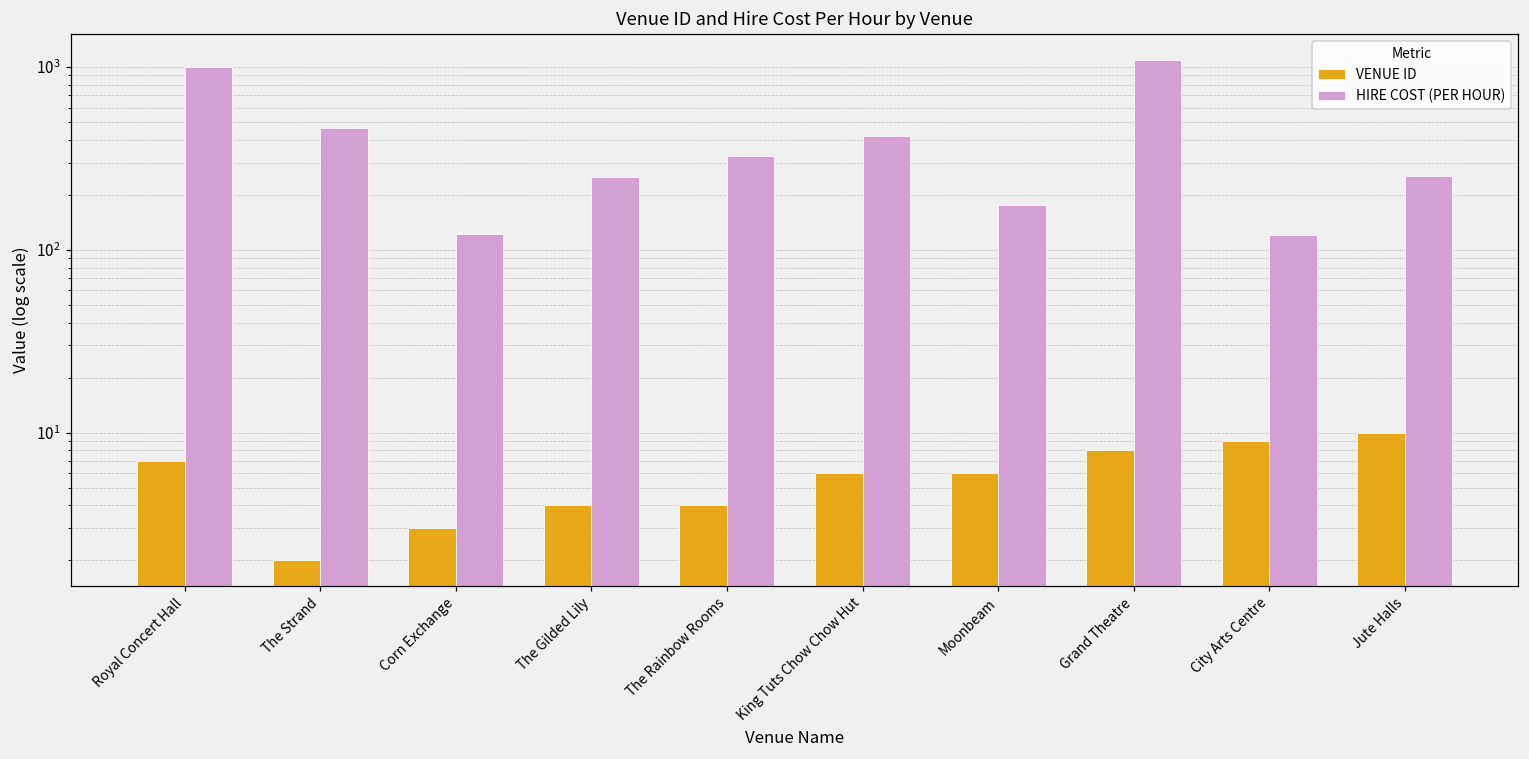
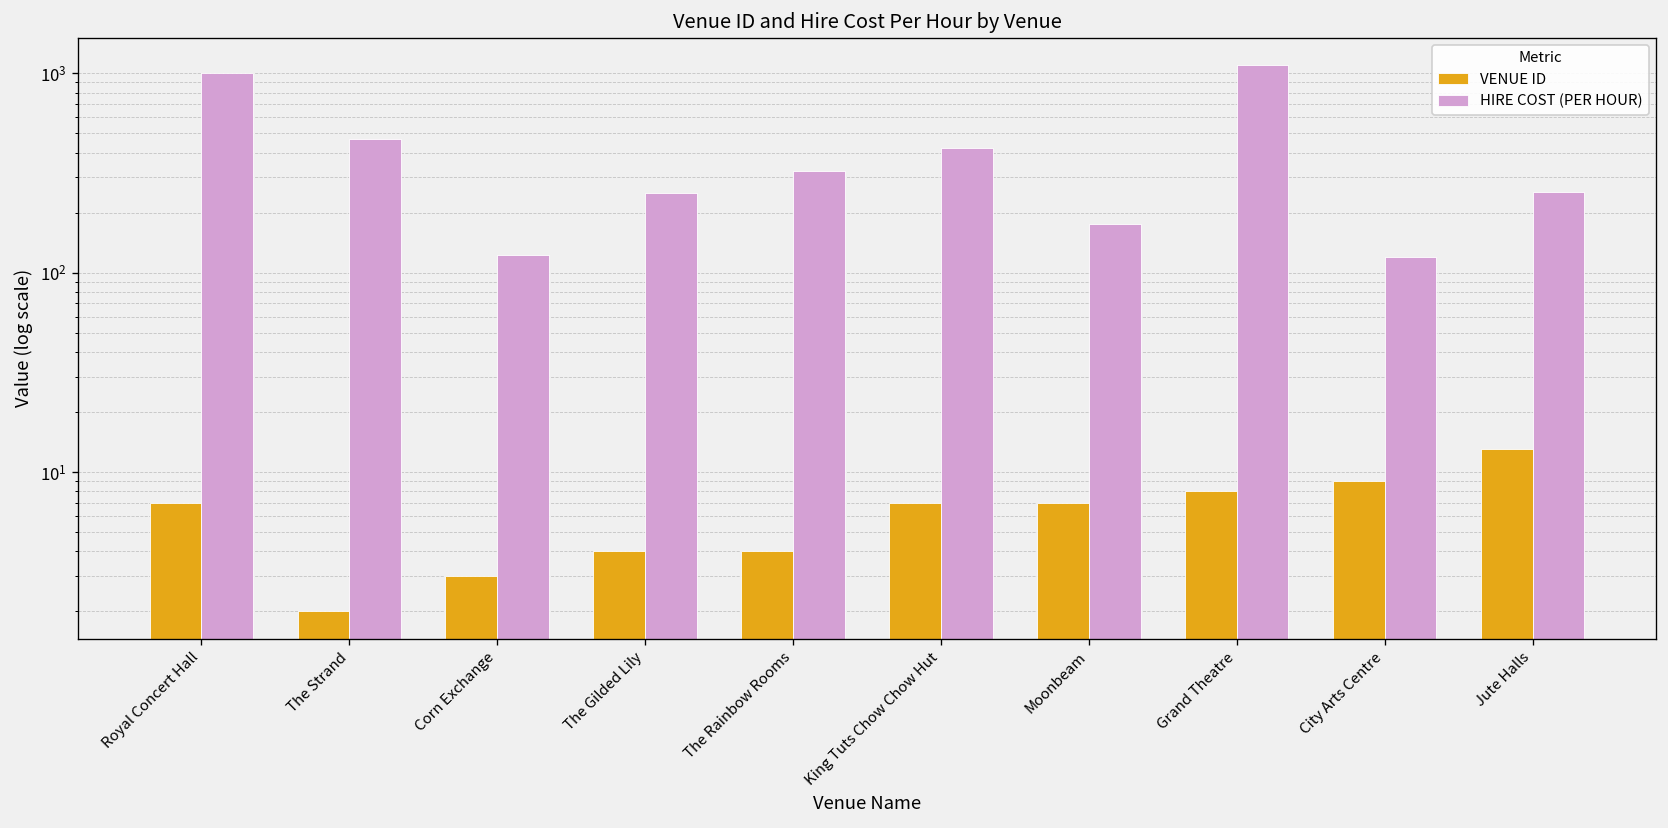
  {
    "VENUE ID": {
      "Royal Concert Hall": 7,
      "The Strand": 2,
      "Corn Exchange": 3,
      "The Gilded Lily": 4,
      "The Rainbow Rooms": 4,
-     "King Tuts Chow Chow Hut": 6,
-     "Moonbeam": 6,
+     "King Tuts Chow Chow Hut": 7,
+     "Moonbeam": 7,
      "Grand Theatre": 8,
      "City Arts Centre": 9,
-     "Jute Halls": 10
+     "Jute Halls": 13
    },
    "HIRE COST (PER HOUR)": {
      "Royal Concert Hall": 1000,
      "The Strand": 470,
      "Corn Exchange": 120,
      "The Gilded Lily": 250,
      "The Rainbow Rooms": 330,
      "King Tuts Chow Chow Hut": 420,
      "Moonbeam": 180,
      "Grand Theatre": 1100,
      "City Arts Centre": 120,
      "Jute Halls": 260
    }
  }
